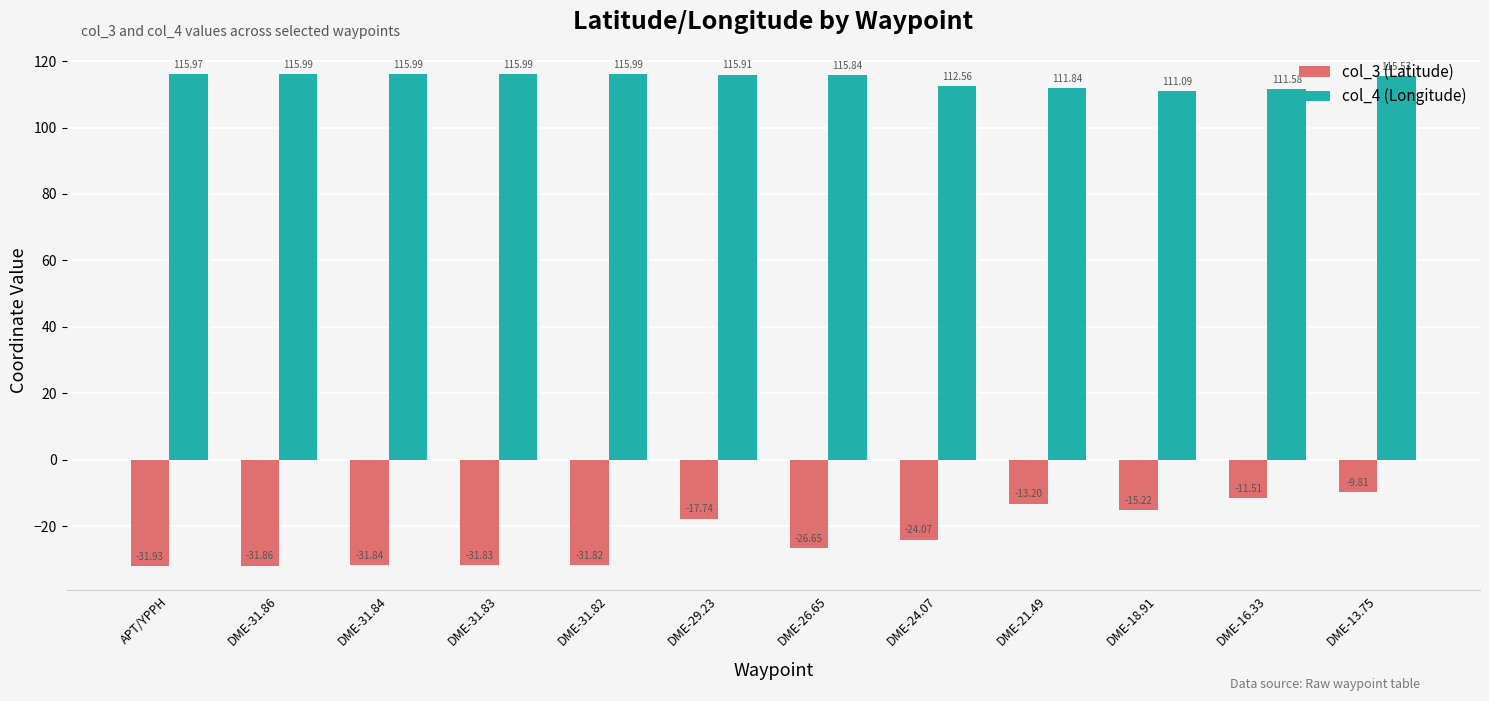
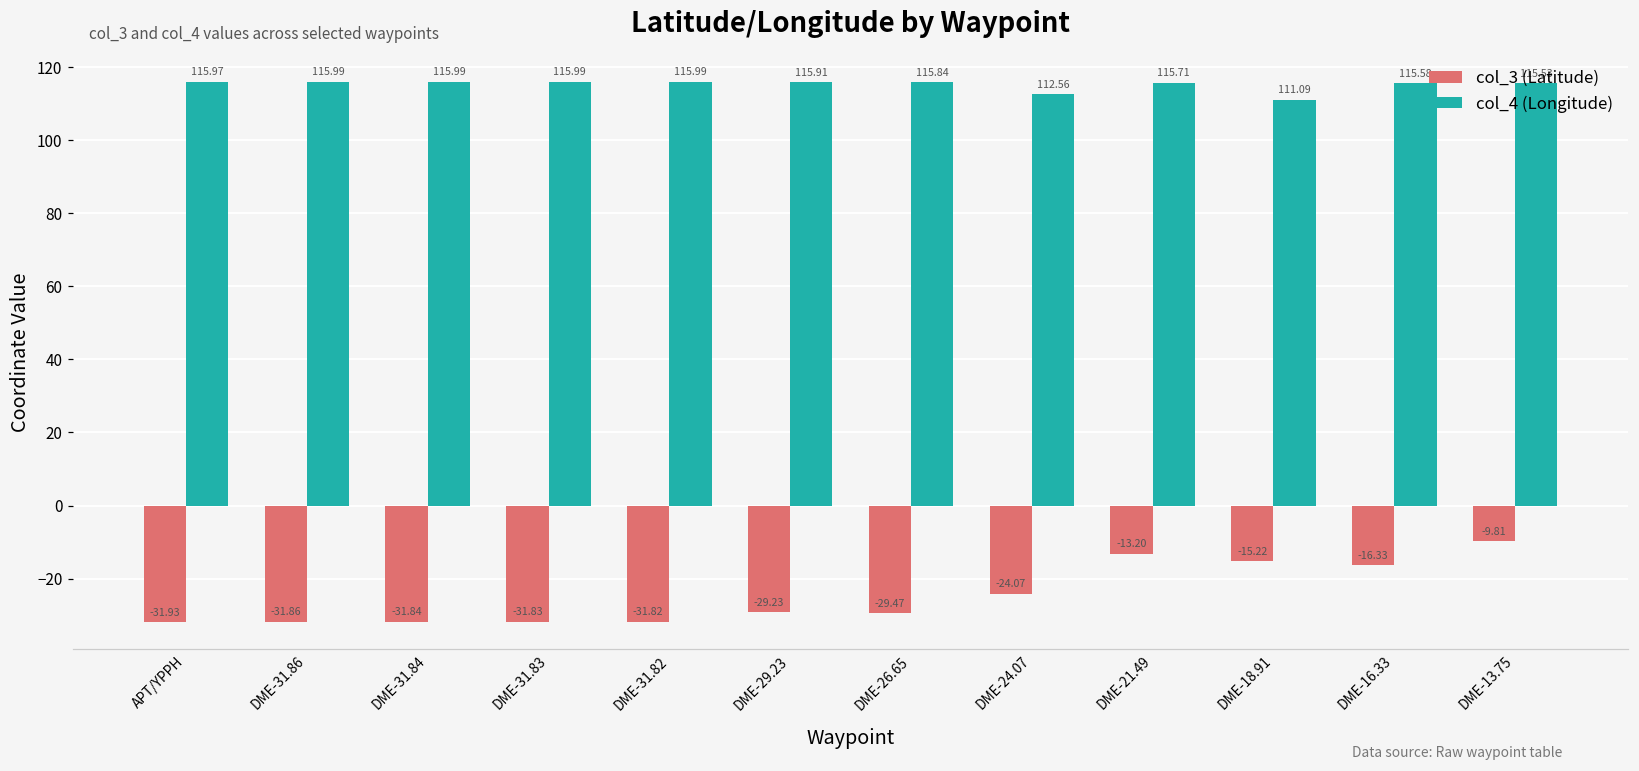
  {
    "col_3 (Latitude)": {
      "APT/YPPH": -31.93,
      "DME-31.86": -31.86,
      "DME-31.84": -31.84,
      "DME-31.83": -31.83,
      "DME-31.82": -31.82,
-     "DME-29.23": -17.74,
-     "DME-26.65": -26.65,
+     "DME-29.23": -29.23,
+     "DME-26.65": -29.47,
      "DME-24.07": -24.07,
      "DME-21.49": -13.20,
      "DME-18.91": -15.22,
-     "DME-16.33": -11.51,
+     "DME-16.33": -16.33,
      "DME-13.75": -9.81
    },
    "col_4 (Longitude)": {
      "APT/YPPH": 115.97,
      "DME-31.86": 115.99,
      "DME-31.84": 115.99,
      "DME-31.83": 115.99,
      "DME-31.82": 115.99,
      "DME-29.23": 115.91,
      "DME-26.65": 115.84,
      "DME-24.07": 112.56,
-     "DME-21.49": 111.84,
+     "DME-21.49": 115.71,
      "DME-18.91": 111.09,
-     "DME-16.33": 111.58,
+     "DME-16.33": 115.58,
      "DME-13.75": 115.53
    }
  }
